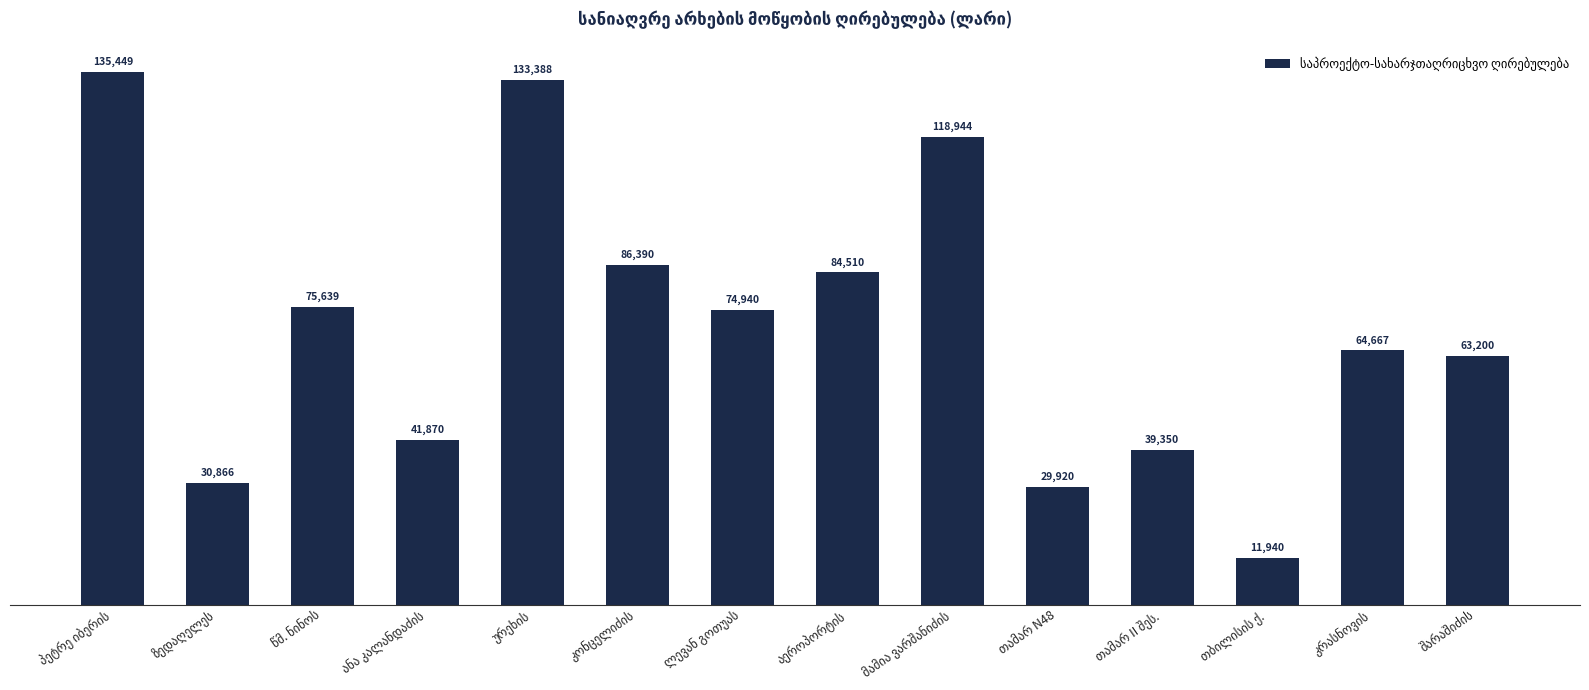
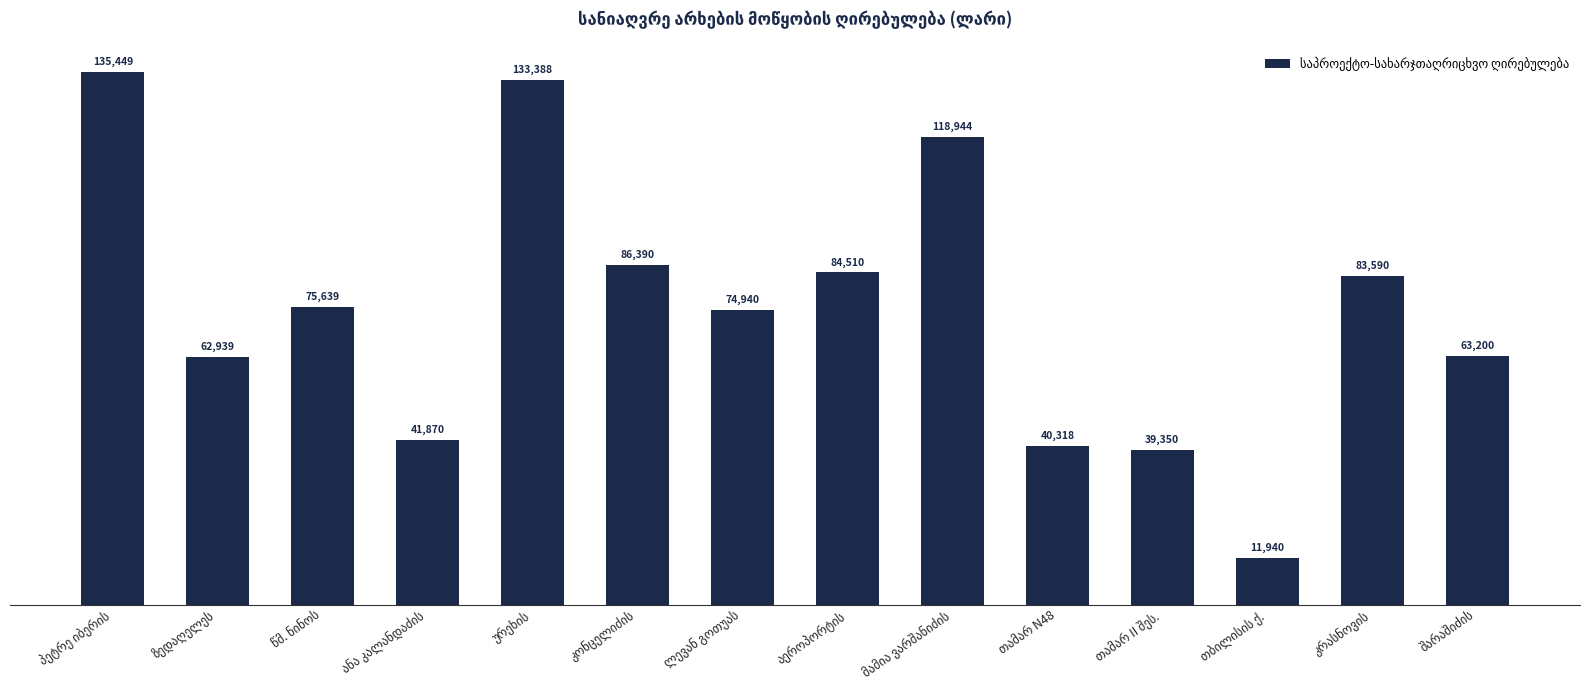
  {
    "პეტრე იბერის": "135,449",
-   "ზედაღელეს": "30,866",
+   "ზედაღელეს": "62,939",
    "წმ. ნინოს": "75,639",
    "ანა კალანდაძის": "41,870",
    "ურეხის": "133,388",
    "კონცელიძის": "86,390",
    "ლევან გოთუას": "74,940",
    "აეროპორტის": "84,510",
    "მამია ვარშანიძის": "118,944",
-   "თამარ N48": "29,920",
+   "თამარ N48": "40,318",
    "თამარ II შეს.": "39,350",
    "თბილისის ქ.": "11,940",
-   "კრასნოვის": "64,667",
+   "კრასნოვის": "83,590",
    "შარაშიძის": "63,200"
  }
